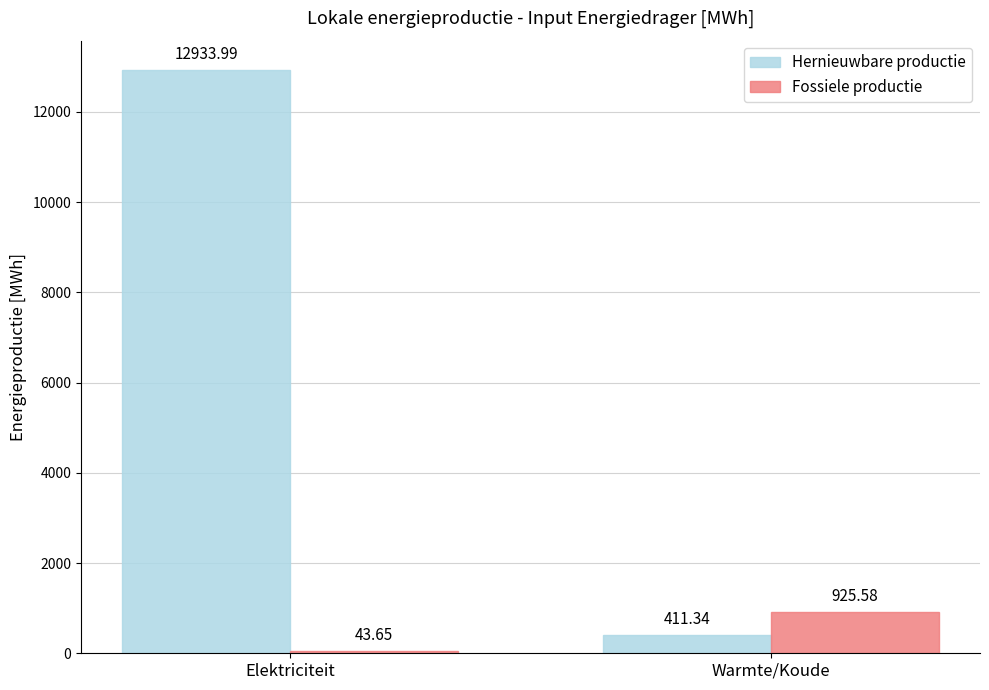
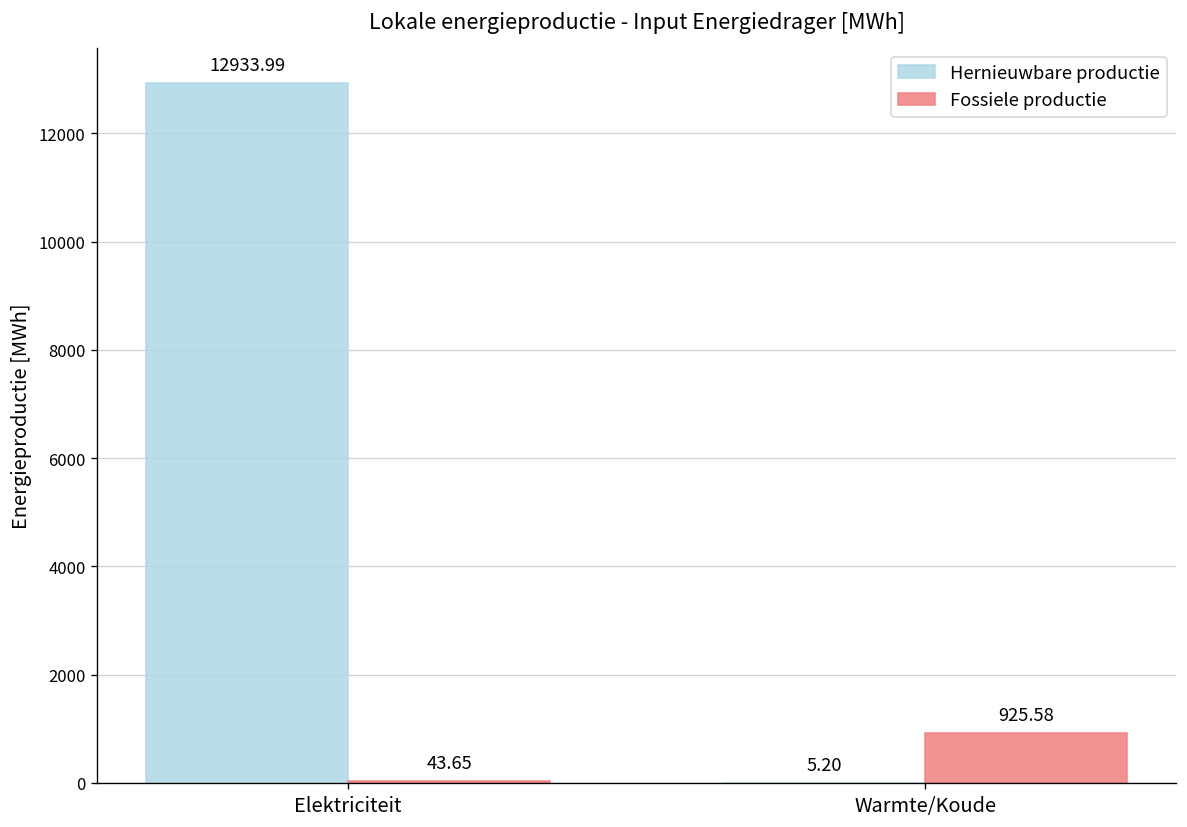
  {
    "Hernieuwbare productie": {
      "Elektriciteit": 12933.99,
-     "Warmte/Koude": 411.34
+     "Warmte/Koude": 5.20
    },
    "Fossiele productie": {
      "Elektriciteit": 43.65,
      "Warmte/Koude": 925.58
    }
  }
